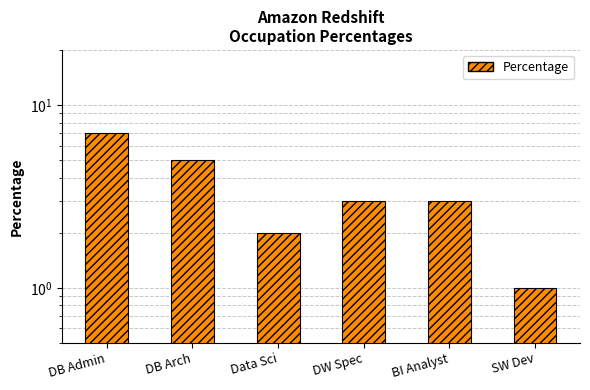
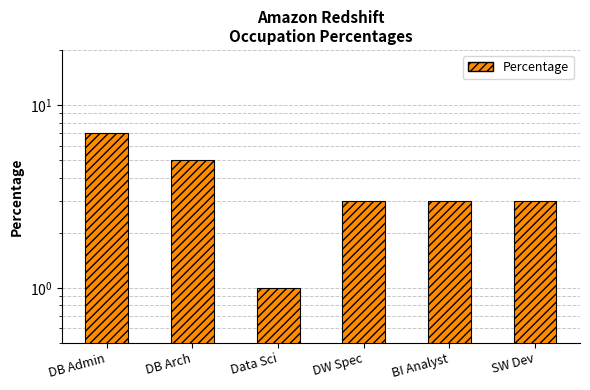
  {
    "DB Admin": 7,
    "DB Arch": 5,
-   "Data Sci": 2,
+   "Data Sci": 1,
    "DW Spec": 3,
    "BI Analyst": 3,
-   "SW Dev": 1
+   "SW Dev": 3
  }
